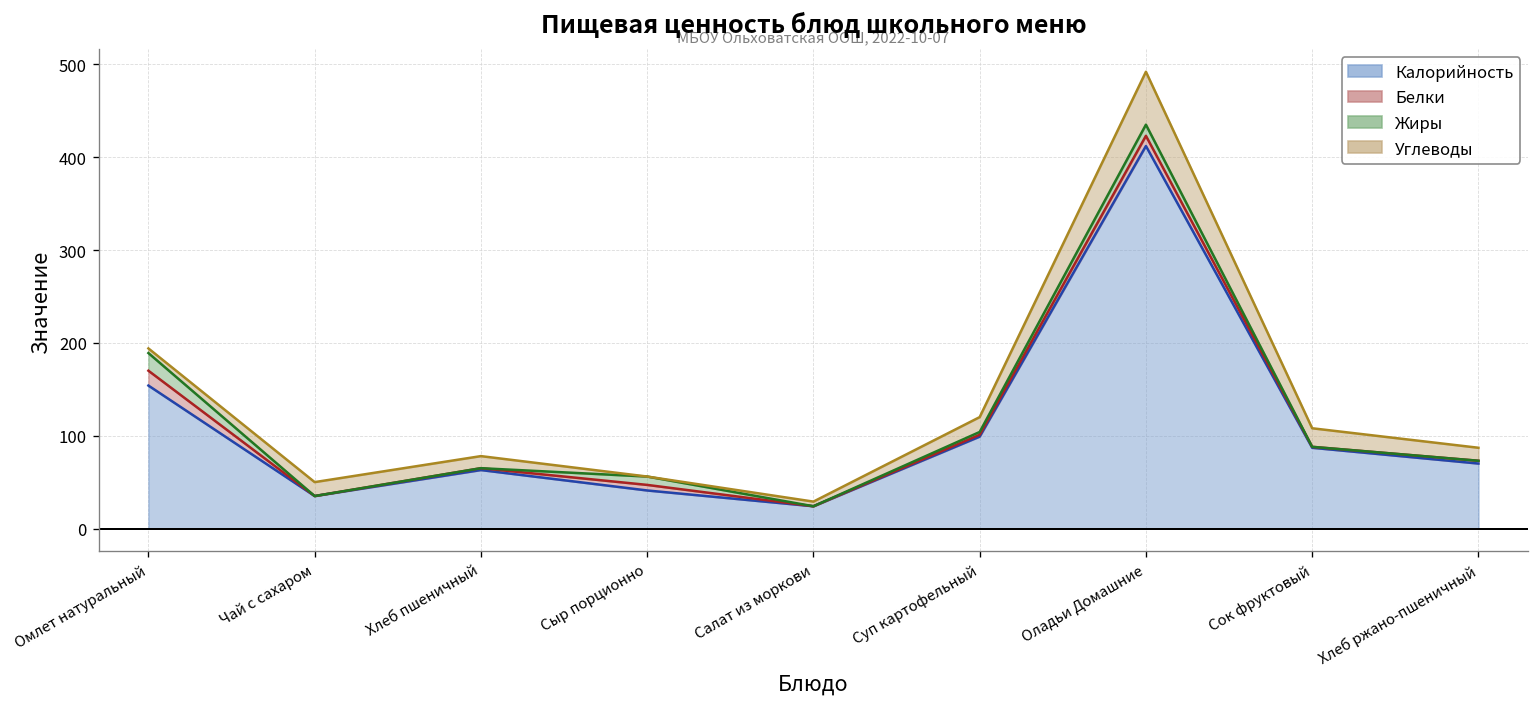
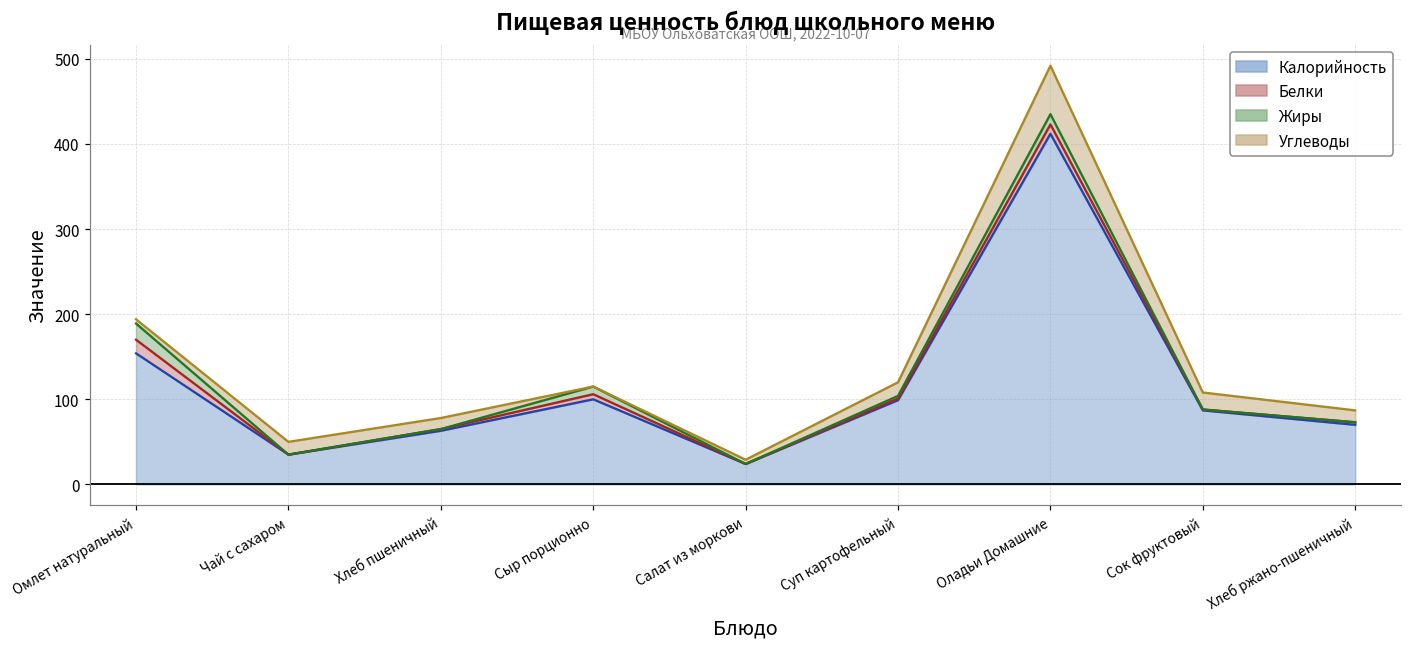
  {
    "Калорийность": {
      "Омлет натуральный": 150,
-     "Сыр порционно": 40,
+     "Сыр порционно": 100,
      "Оладьи Домашние": 410
    }
  }
